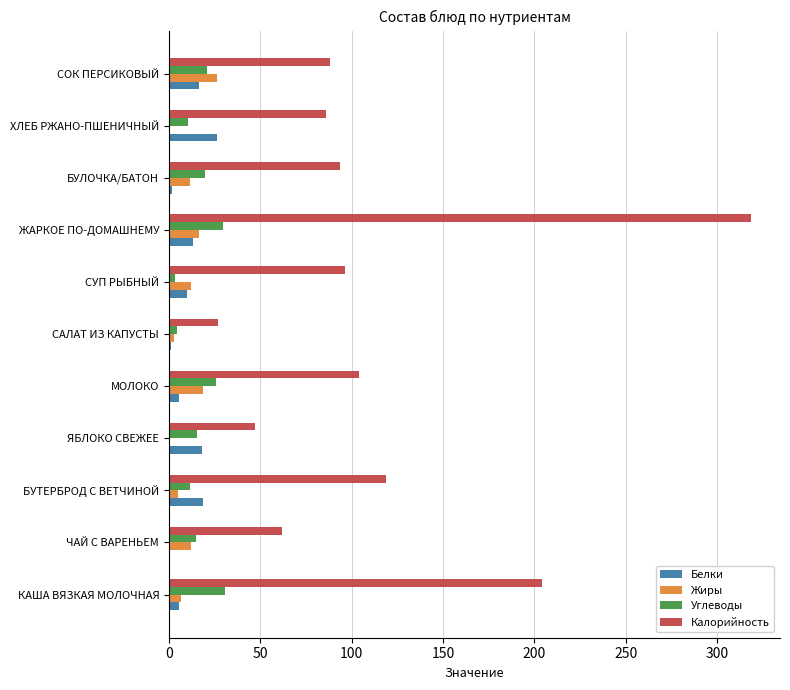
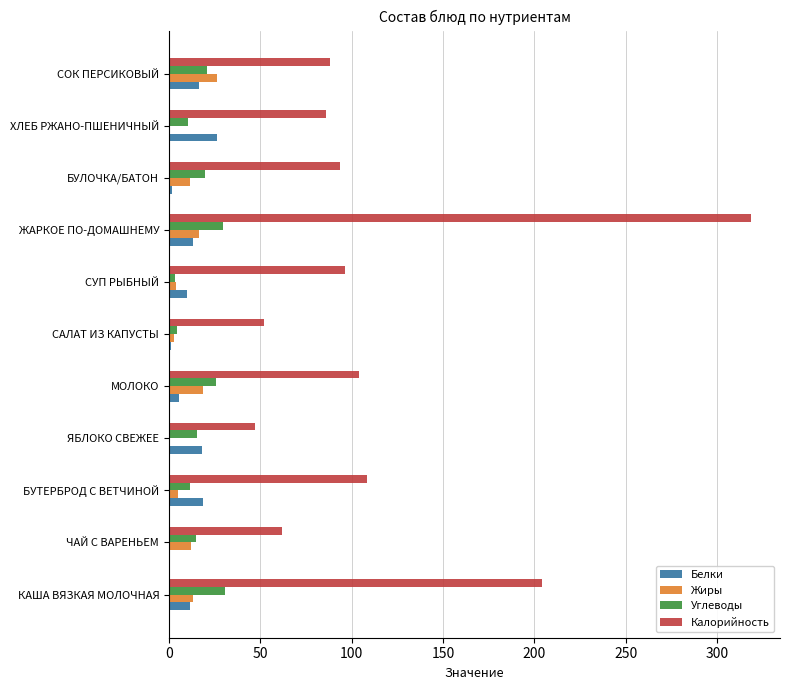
  {
    "Белки": {
      "СОК ПЕРСИКОВЫЙ": 17,
      "ХЛЕБ РЖАНО-ПШЕНИЧНЫЙ": 26,
      "БУЛОЧКА/БАТОН": 2,
      "ЖАРКОЕ ПО-ДОМАШНЕМУ": 13,
      "СУП РЫБНЫЙ": 10,
      "МОЛОКО": 6,
      "ЯБЛОКО СВЕЖЕЕ": 18,
      "БУТЕРБРОД С ВЕТЧИНОЙ": 19,
-     "КАША ВЯЗКАЯ МОЛОЧНАЯ": 5
+     "КАША ВЯЗКАЯ МОЛОЧНАЯ": 12
    },
    "Жиры": {
      "СОК ПЕРСИКОВЫЙ": 26,
      "БУЛОЧКА/БАТОН": 12,
      "ЖАРКОЕ ПО-ДОМАШНЕМУ": 17,
-     "СУП РЫБНЫЙ": 12,
+     "СУП РЫБНЫЙ": 4,
      "САЛАТ ИЗ КАПУСТЫ": 3,
      "МОЛОКО": 19,
      "БУТЕРБРОД С ВЕТЧИНОЙ": 5,
      "ЧАЙ С ВАРЕНЬЕМ": 12,
-     "КАША ВЯЗКАЯ МОЛОЧНАЯ": 7
+     "КАША ВЯЗКАЯ МОЛОЧНАЯ": 13
    },
    "Углеводы": {
      "СОК ПЕРСИКОВЫЙ": 21,
      "ХЛЕБ РЖАНО-ПШЕНИЧНЫЙ": 10,
      "БУЛОЧКА/БАТОН": 20,
      "ЖАРКОЕ ПО-ДОМАШНЕМУ": 29,
      "СУП РЫБНЫЙ": 3,
      "САЛАТ ИЗ КАПУСТЫ": 5,
      "МОЛОКО": 26,
      "ЯБЛОКО СВЕЖЕЕ": 15,
      "БУТЕРБРОД С ВЕТЧИНОЙ": 12,
      "ЧАЙ С ВАРЕНЬЕМ": 15,
      "КАША ВЯЗКАЯ МОЛОЧНАЯ": 31
    },
    "Калорийность": {
      "СОК ПЕРСИКОВЫЙ": 88,
      "ХЛЕБ РЖАНО-ПШЕНИЧНЫЙ": 86,
      "БУЛОЧКА/БАТОН": 93,
      "ЖАРКОЕ ПО-ДОМАШНЕМУ": 318,
      "СУП РЫБНЫЙ": 96,
-     "САЛАТ ИЗ КАПУСТЫ": 27,
+     "САЛАТ ИЗ КАПУСТЫ": 52,
      "МОЛОКО": 104,
      "ЯБЛОКО СВЕЖЕЕ": 47,
-     "БУТЕРБРОД С ВЕТЧИНОЙ": 119,
+     "БУТЕРБРОД С ВЕТЧИНОЙ": 108,
      "ЧАЙ С ВАРЕНЬЕМ": 62,
      "КАША ВЯЗКАЯ МОЛОЧНАЯ": 204
    }
  }
